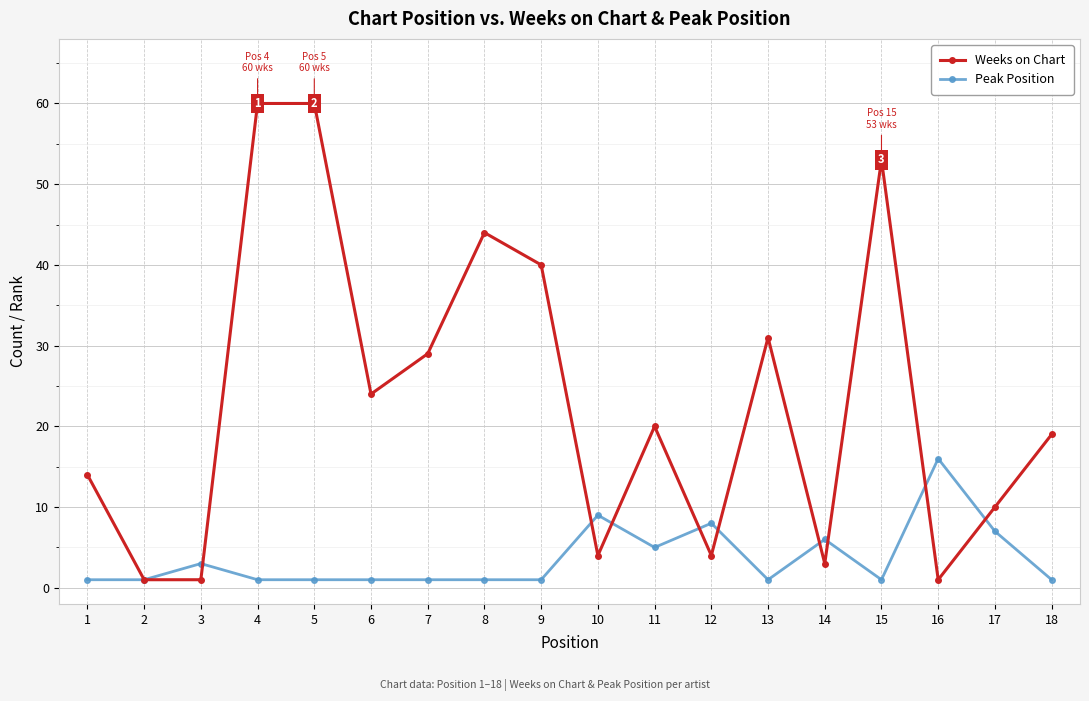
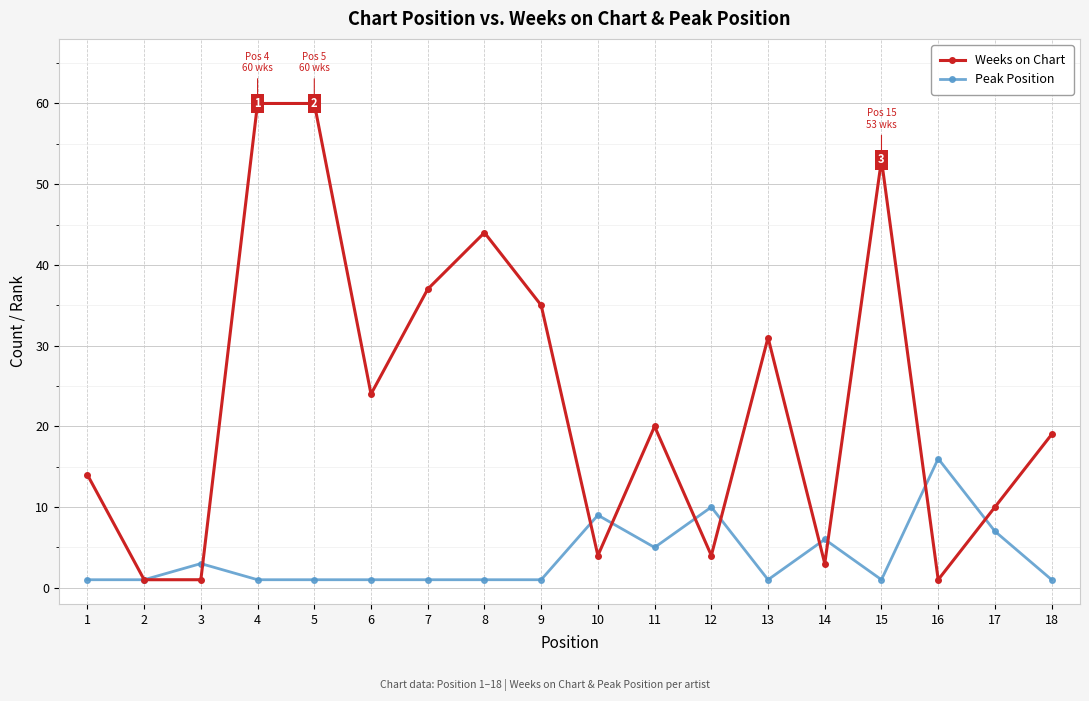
  {
    "Weeks on Chart": {
      "1": 14,
      "3": 1,
      "6": 24,
-     "7": 29,
+     "7": 37,
      "8": 44,
-     "9": 40,
+     "9": 35,
      "10": 4,
      "11": 20,
      "12": 4,
      "13": 31,
      "14": 3,
      "16": 1,
      "17": 10,
      "18": 19
    },
    "Peak Position": {
      "1": 1,
      "3": 3,
      "4": 1,
      "5": 1,
      "6": 1,
      "7": 1,
      "8": 1,
      "9": 1,
      "10": 9,
      "11": 5,
-     "12": 8,
+     "12": 10,
      "13": 1,
      "14": 6,
      "15": 1,
      "16": 16,
      "17": 7,
      "18": 1
    }
  }
